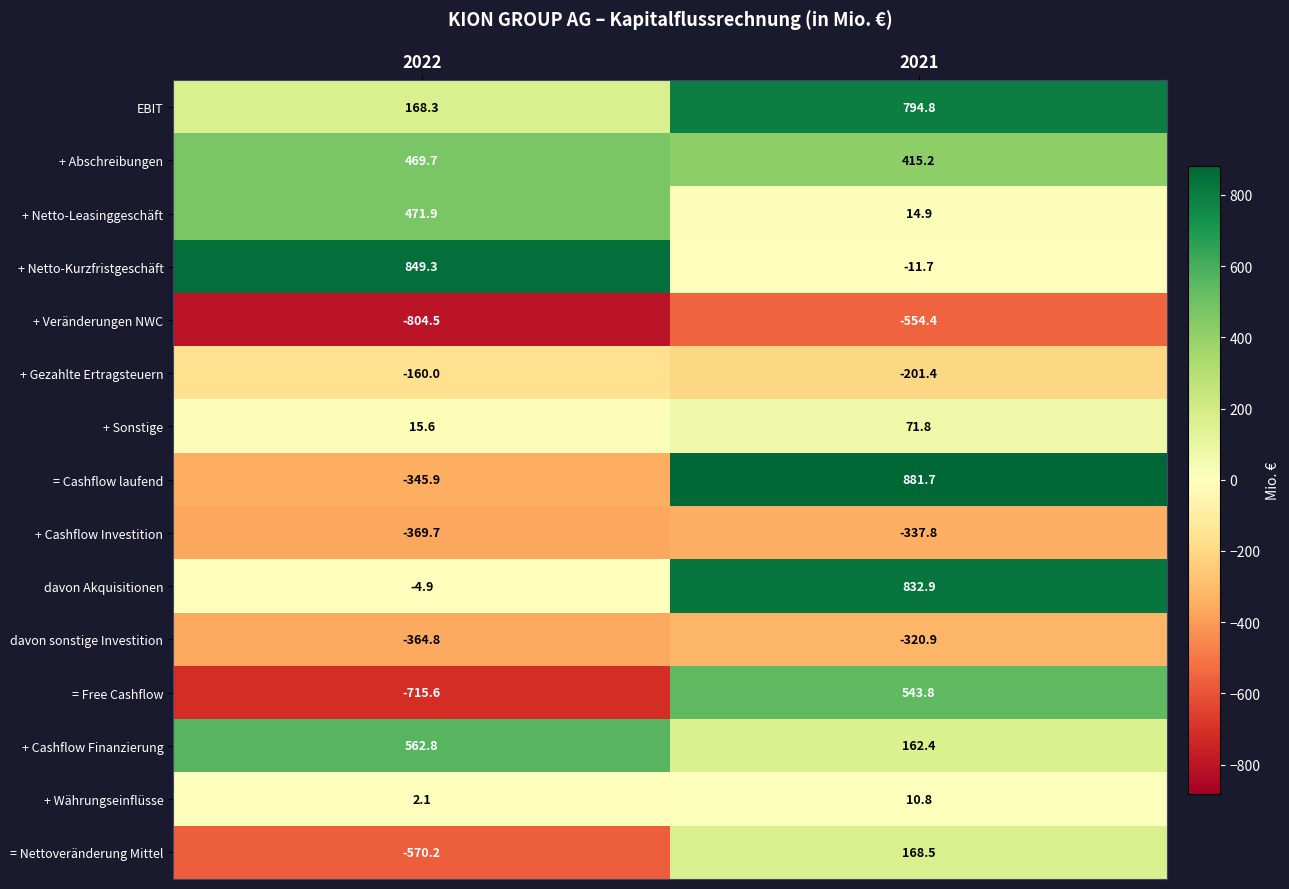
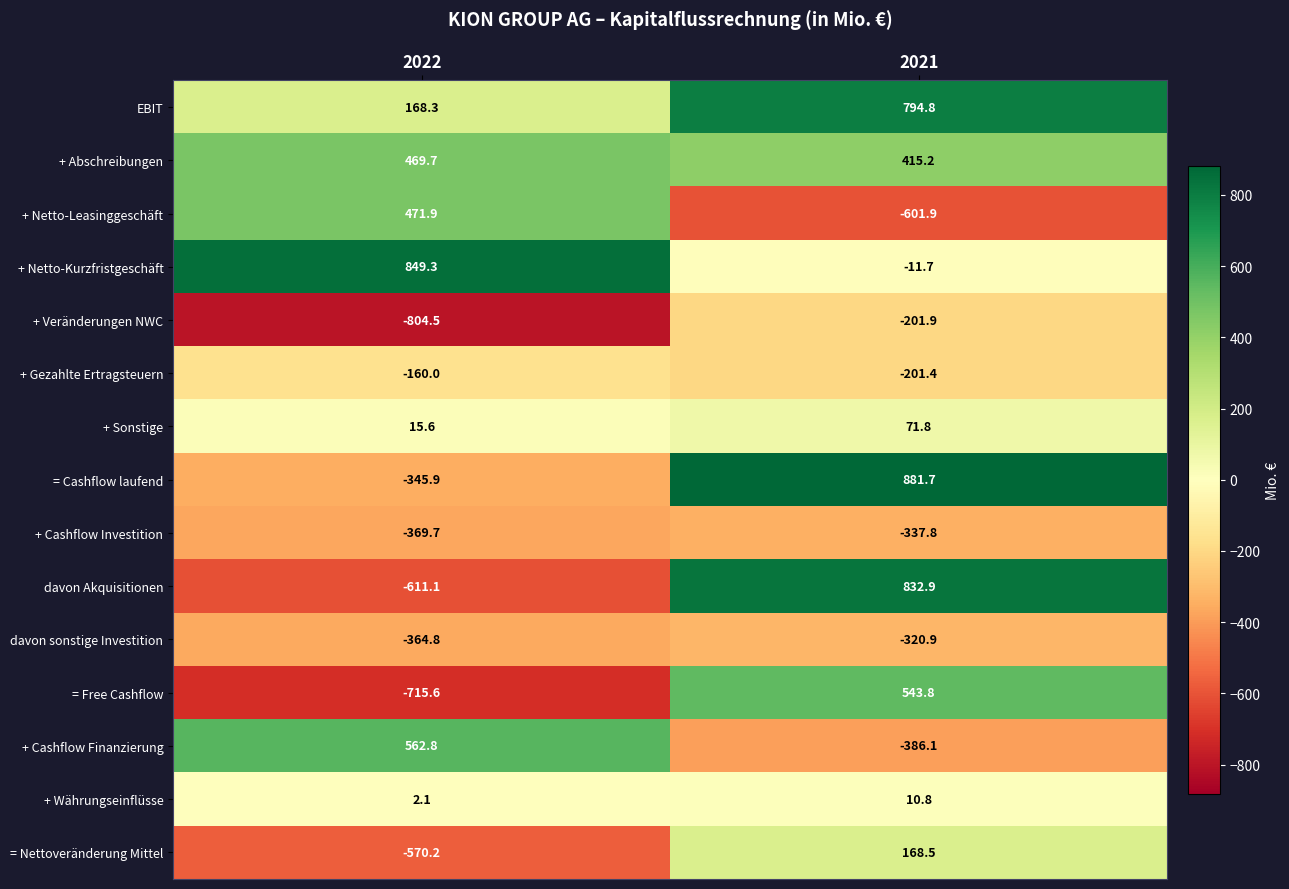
  {
    "EBIT": {
      "2022": 168.3,
      "2021": 794.8
    },
    "+ Abschreibungen": {
      "2022": 469.7,
      "2021": 415.2
    },
    "+ Netto-Leasinggeschäft": {
      "2022": 471.9,
-     "2021": 14.9
+     "2021": -601.9
    },
    "+ Netto-Kurzfristgeschäft": {
      "2022": 849.3,
      "2021": -11.7
    },
    "+ Veränderungen NWC": {
      "2022": -804.5,
-     "2021": -554.4
+     "2021": -201.9
    },
    "+ Gezahlte Ertragsteuern": {
      "2022": -160.0,
      "2021": -201.4
    },
    "+ Sonstige": {
      "2022": 15.6,
      "2021": 71.8
    },
    "= Cashflow laufend": {
      "2022": -345.9,
      "2021": 881.7
    },
    "+ Cashflow Investition": {
      "2022": -369.7,
      "2021": -337.8
    },
    "davon Akquisitionen": {
-     "2022": -4.9,
+     "2022": -611.1,
      "2021": 832.9
    },
    "davon sonstige Investition": {
      "2022": -364.8,
      "2021": -320.9
    },
    "= Free Cashflow": {
      "2022": -715.6,
      "2021": 543.8
    },
    "+ Cashflow Finanzierung": {
      "2022": 562.8,
-     "2021": 162.4
+     "2021": -386.1
    },
    "+ Währungseinflüsse": {
      "2022": 2.1,
      "2021": 10.8
    },
    "= Nettoveränderung Mittel": {
      "2022": -570.2,
      "2021": 168.5
    }
  }
